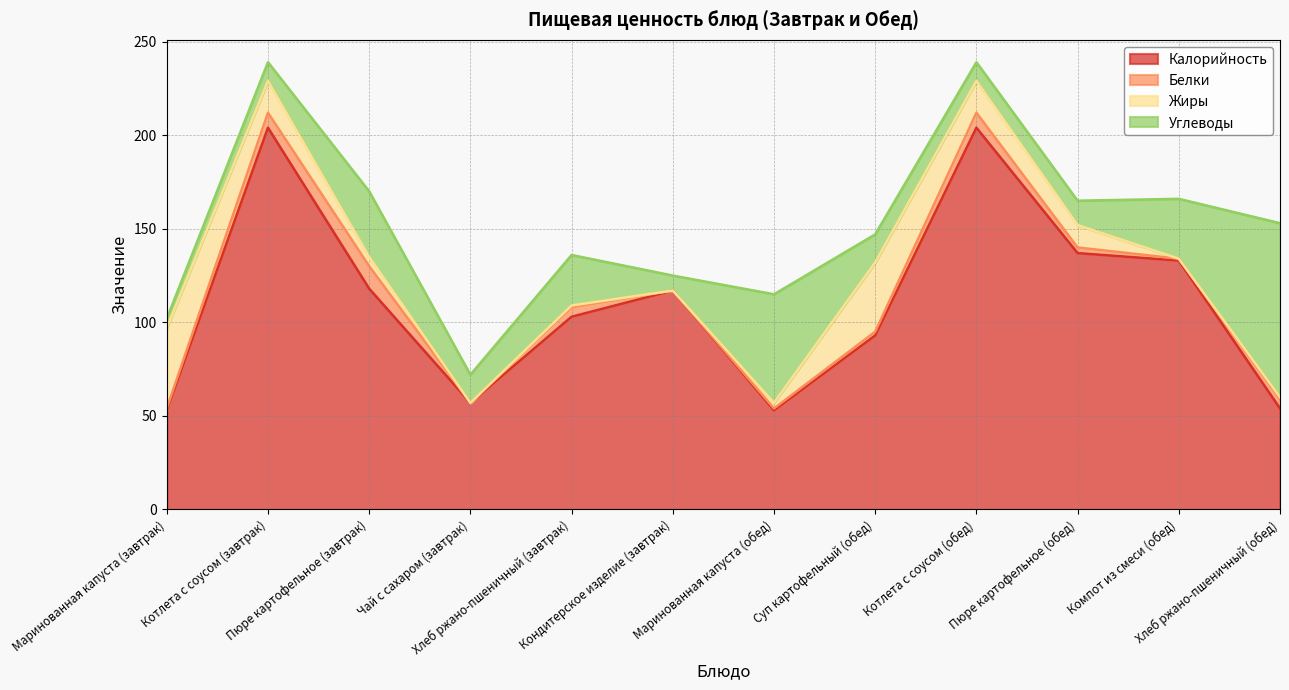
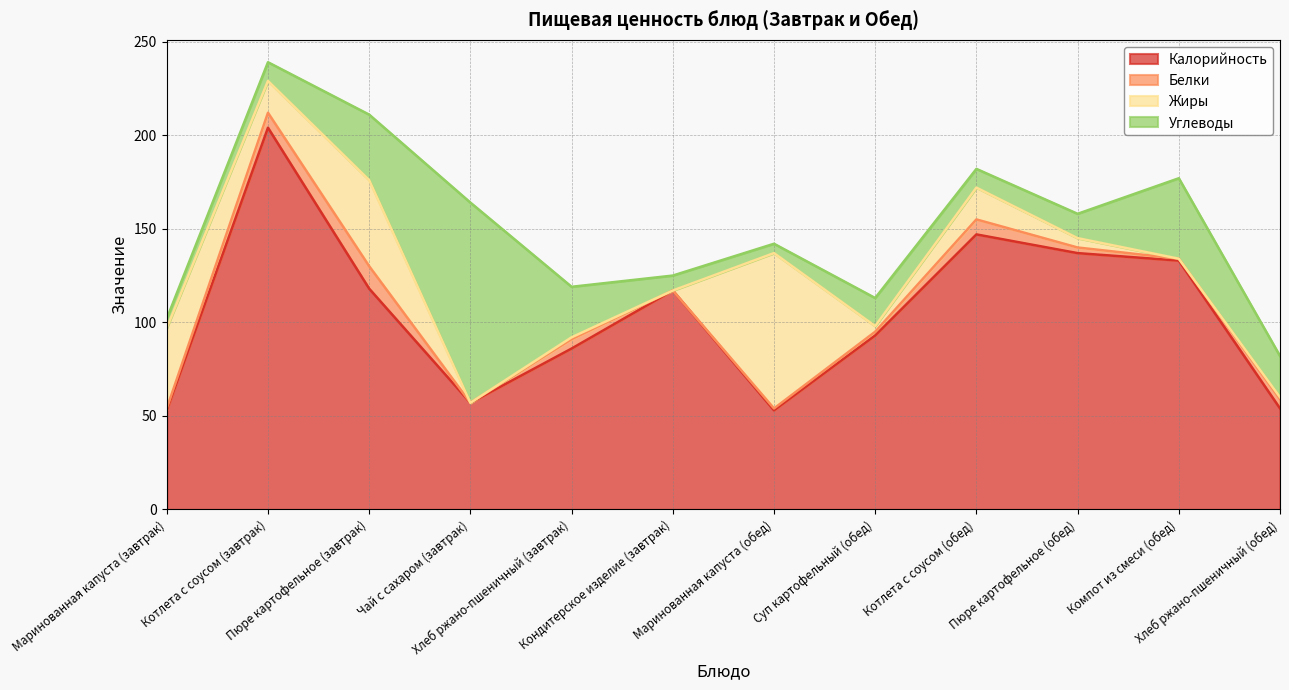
  {
    "Калорийность": {
      "Котлета с соусом (завтрак)": 204,
      "Пюре картофельное (завтрак)": 118,
-     "Хлеб ржано-пшеничный (завтрак)": 103,
+     "Хлеб ржано-пшеничный (завтрак)": 86,
      "Суп картофельный (обед)": 93,
-     "Котлета с соусом (обед)": 204,
+     "Котлета с соусом (обед)": 147,
      "Пюре картофельное (обед)": 137,
      "Хлеб ржано-пшеничный (обед)": 54
    },
    "Белки": {
      "Котлета с соусом (завтрак)": 8,
      "Пюре картофельное (завтрак)": 12,
      "Суп картофельный (обед)": 2,
      "Котлета с соусом (обед)": 8,
      "Пюре картофельное (обед)": 3
    },
    "Жиры": {
      "Маринованная капуста (завтрак)": 43,
      "Котлета с соусом (завтрак)": 17,
-     "Пюре картофельное (завтрак)": 5,
-     "Маринованная капуста (обед)": 3,
-     "Суп картофельный (обед)": 37,
+     "Пюре картофельное (завтрак)": 46,
+     "Маринованная капуста (обед)": 83,
+     "Суп картофельный (обед)": 3,
      "Котлета с соусом (обед)": 17,
-     "Пюре картофельное (обед)": 12
+     "Пюре картофельное (обед)": 5
    },
    "Углеводы": {
      "Маринованная капуста (завтрак)": 5,
      "Котлета с соусом (завтрак)": 10,
      "Пюре картофельное (завтрак)": 35,
-     "Чай с сахаром (завтрак)": 15,
+     "Чай с сахаром (завтрак)": 107,
      "Хлеб ржано-пшеничный (завтрак)": 27,
      "Кондитерское изделие (завтрак)": 8,
-     "Маринованная капуста (обед)": 58,
+     "Маринованная капуста (обед)": 5,
      "Суп картофельный (обед)": 15,
      "Котлета с соусом (обед)": 10,
      "Пюре картофельное (обед)": 13,
-     "Компот из смеси (обед)": 32,
-     "Хлеб ржано-пшеничный (обед)": 93
+     "Компот из смеси (обед)": 43,
+     "Хлеб ржано-пшеничный (обед)": 22
    }
  }
